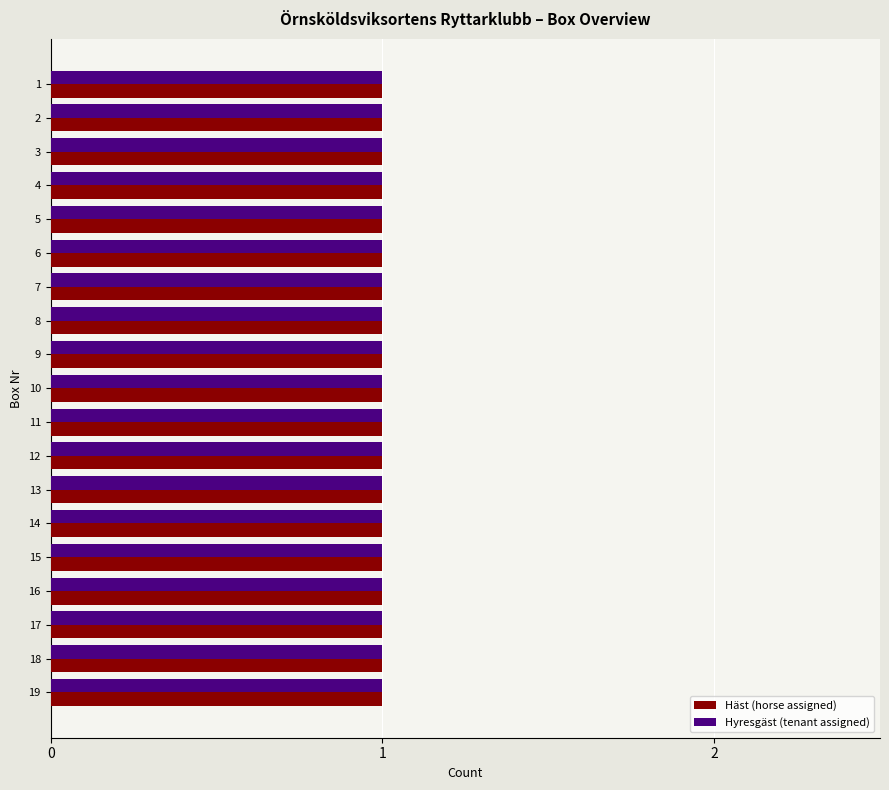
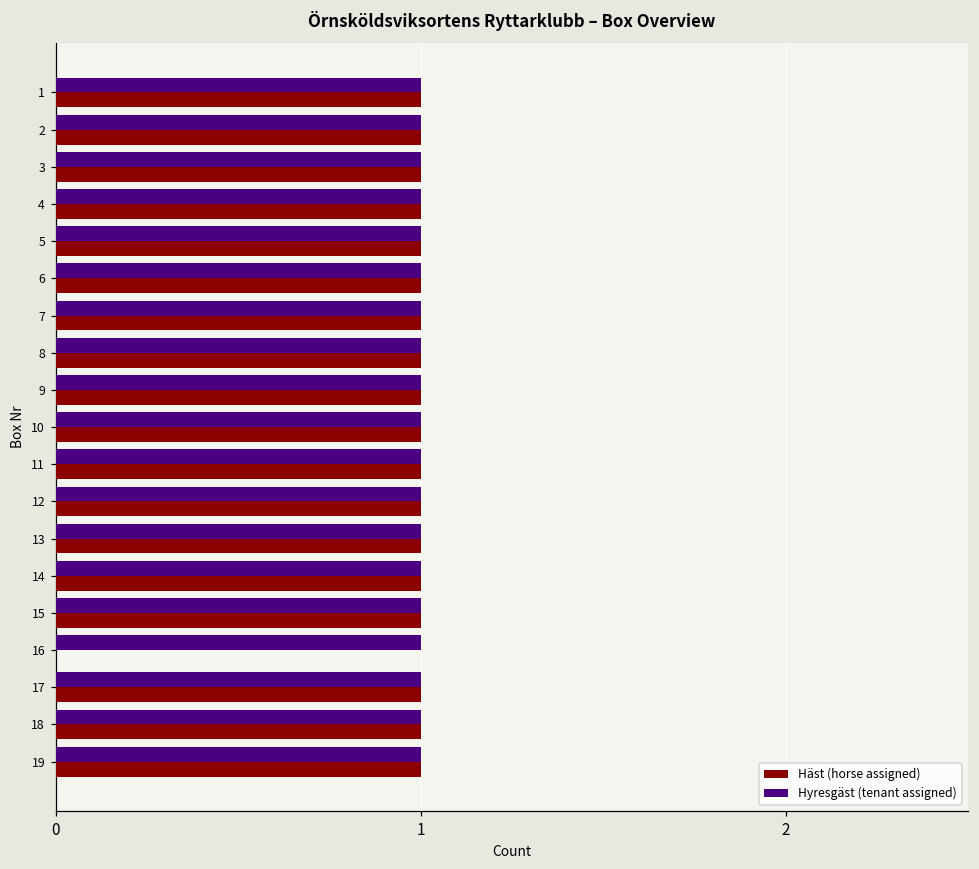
  {
    "Häst (horse assigned)": {
      "1": 1,
      "2": 1,
      "3": 1,
      "4": 1,
      "5": 1,
      "6": 1,
      "7": 1,
      "8": 1,
      "9": 1,
      "10": 1,
      "11": 1,
      "12": 1,
      "13": 1,
      "14": 1,
      "15": 1,
-     "16": 1,
+     "16": 0,
      "17": 1,
      "18": 1,
      "19": 1
    },
    "Hyresgäst (tenant assigned)": {
      "1": 1,
      "2": 1,
      "3": 1,
      "4": 1,
      "5": 1,
      "6": 1,
      "7": 1,
      "8": 1,
      "9": 1,
      "10": 1,
      "11": 1,
      "12": 1,
      "13": 1,
      "14": 1,
      "15": 1,
      "16": 1,
      "17": 1,
      "18": 1,
      "19": 1
    }
  }
